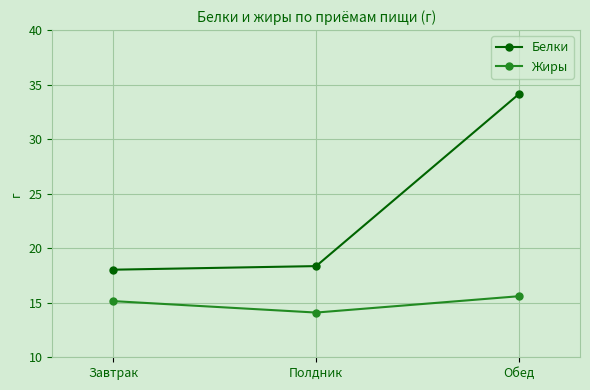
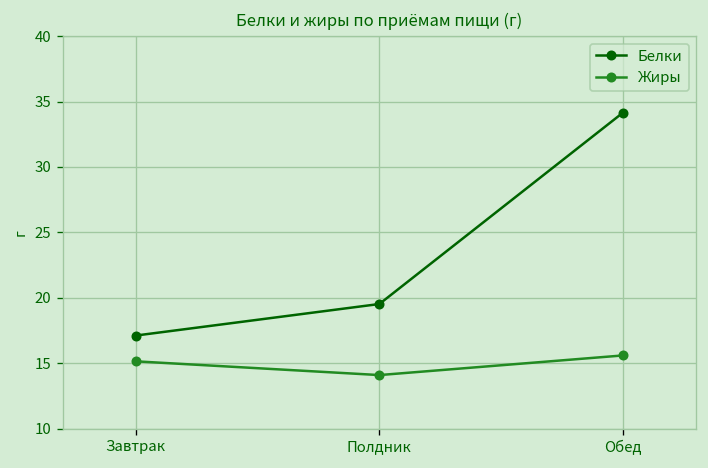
  {
    "Белки": {
-     "Завтрак": 18.0,
-     "Полдник": 18.4,
+     "Завтрак": 17.1,
+     "Полдник": 19.5,
      "Обед": 34.2
    },
    "Жиры": {
      "Завтрак": 15.2,
      "Полдник": 14.1,
      "Обед": 15.6
    }
  }
